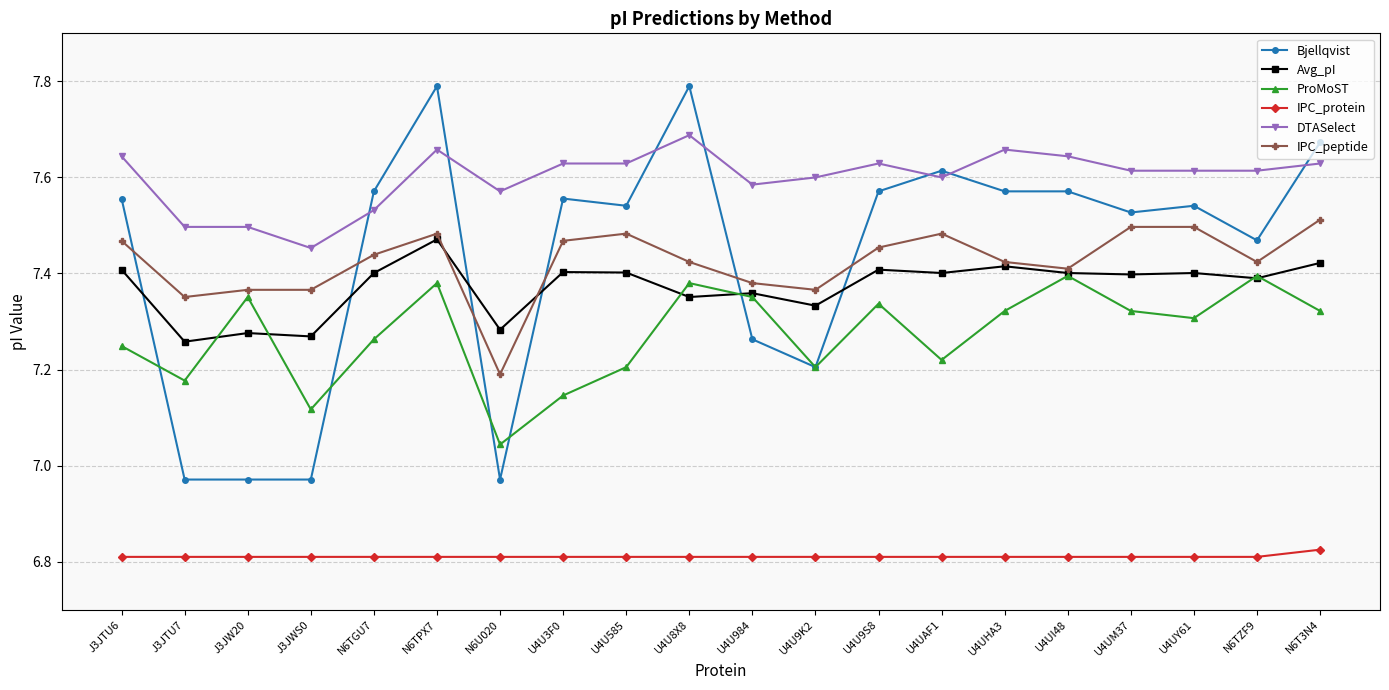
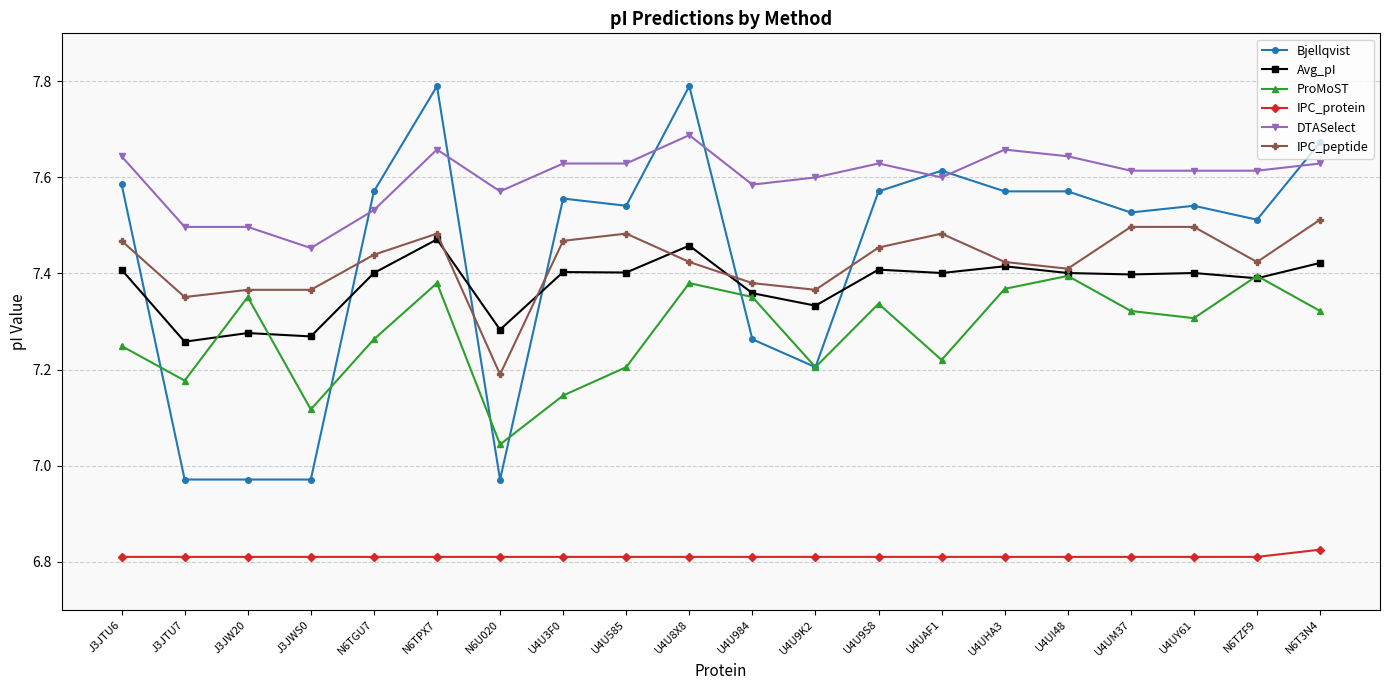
  {
    "Bjellqvist": {
-     "J3JTU6": 7.56,
+     "J3JTU6": 7.59,
      "J3JTU7": 6.97,
      "J3JW20": 6.97,
      "J3JWS0": 6.97,
      "N6TGU7": 7.57,
      "N6TPX7": 7.79,
      "N6U020": 6.97,
      "U4U3F0": 7.56,
      "U4U585": 7.54,
      "U4U8X8": 7.79,
      "U4U984": 7.26,
      "U4U9S8": 7.57,
      "U4UAF1": 7.61,
      "U4UHA3": 7.57,
      "U4UI48": 7.57,
      "U4UM37": 7.53,
      "U4UY61": 7.54,
-     "N6TZF9": 7.47
+     "N6TZF9": 7.51
    },
    "Avg_pI": {
      "J3JTU6": 7.41,
      "J3JTU7": 7.26,
      "J3JW20": 7.28,
      "J3JWS0": 7.27,
      "N6TGU7": 7.40,
      "N6TPX7": 7.47,
      "N6U020": 7.28,
      "U4U3F0": 7.40,
      "U4U585": 7.40,
-     "U4U8X8": 7.35,
+     "U4U8X8": 7.46,
      "U4U984": 7.36,
      "U4U9K2": 7.33,
      "U4U9S8": 7.41,
      "U4UAF1": 7.40,
      "U4UHA3": 7.42,
      "U4UI48": 7.40,
      "U4UM37": 7.40,
      "U4UY61": 7.40,
      "N6T3N4": 7.42
    },
    "ProMoST": {
      "J3JTU6": 7.25,
      "J3JTU7": 7.18,
      "J3JW20": 7.35,
      "J3JWS0": 7.12,
      "N6TGU7": 7.26,
      "N6TPX7": 7.38,
      "N6U020": 7.04,
      "U4U3F0": 7.15,
      "U4U585": 7.21,
      "U4U8X8": 7.38,
      "U4U984": 7.35,
      "U4U9S8": 7.34,
      "U4UAF1": 7.22,
-     "U4UHA3": 7.32,
+     "U4UHA3": 7.37,
      "U4UI48": 7.40,
      "U4UM37": 7.32,
      "U4UY61": 7.31,
      "N6T3N4": 7.32
    },
    "IPC_protein": {
      "J3JTU6": 6.81,
      "J3JTU7": 6.81,
      "J3JW20": 6.81,
      "J3JWS0": 6.81,
      "N6TGU7": 6.81,
      "N6TPX7": 6.81,
      "N6U020": 6.81,
      "U4U3F0": 6.81,
      "U4U585": 6.81,
      "U4U8X8": 6.81,
      "U4U984": 6.81,
      "U4U9K2": 6.81,
      "U4U9S8": 6.81,
      "U4UAF1": 6.81,
      "U4UHA3": 6.81,
      "U4UI48": 6.81,
      "U4UM37": 6.81,
      "U4UY61": 6.81,
      "N6TZF9": 6.81,
      "N6T3N4": 6.83
    },
    "DTASelect": {
      "J3JTU6": 7.64,
      "J3JTU7": 7.50,
      "J3JW20": 7.50,
      "J3JWS0": 7.45,
      "N6TGU7": 7.53,
      "N6TPX7": 7.66,
      "N6U020": 7.57,
      "U4U3F0": 7.63,
      "U4U585": 7.63,
      "U4U8X8": 7.69,
      "U4U984": 7.59,
      "U4U9K2": 7.60,
      "U4U9S8": 7.63,
      "U4UAF1": 7.60,
      "U4UHA3": 7.66,
      "U4UI48": 7.64,
      "U4UM37": 7.61,
      "U4UY61": 7.61,
      "N6TZF9": 7.61,
      "N6T3N4": 7.63
    },
    "IPC_peptide": {
      "J3JTU6": 7.47,
      "J3JTU7": 7.35,
      "J3JW20": 7.37,
      "J3JWS0": 7.37,
      "N6TGU7": 7.44,
      "N6TPX7": 7.48,
      "N6U020": 7.19,
      "U4U3F0": 7.47,
      "U4U585": 7.48,
      "U4U8X8": 7.42,
      "U4U984": 7.38,
      "U4U9K2": 7.37,
      "U4U9S8": 7.45,
      "U4UAF1": 7.48,
      "U4UHA3": 7.42,
      "U4UI48": 7.41,
      "U4UM37": 7.50,
      "U4UY61": 7.50,
      "N6TZF9": 7.42,
      "N6T3N4": 7.51
    }
  }
